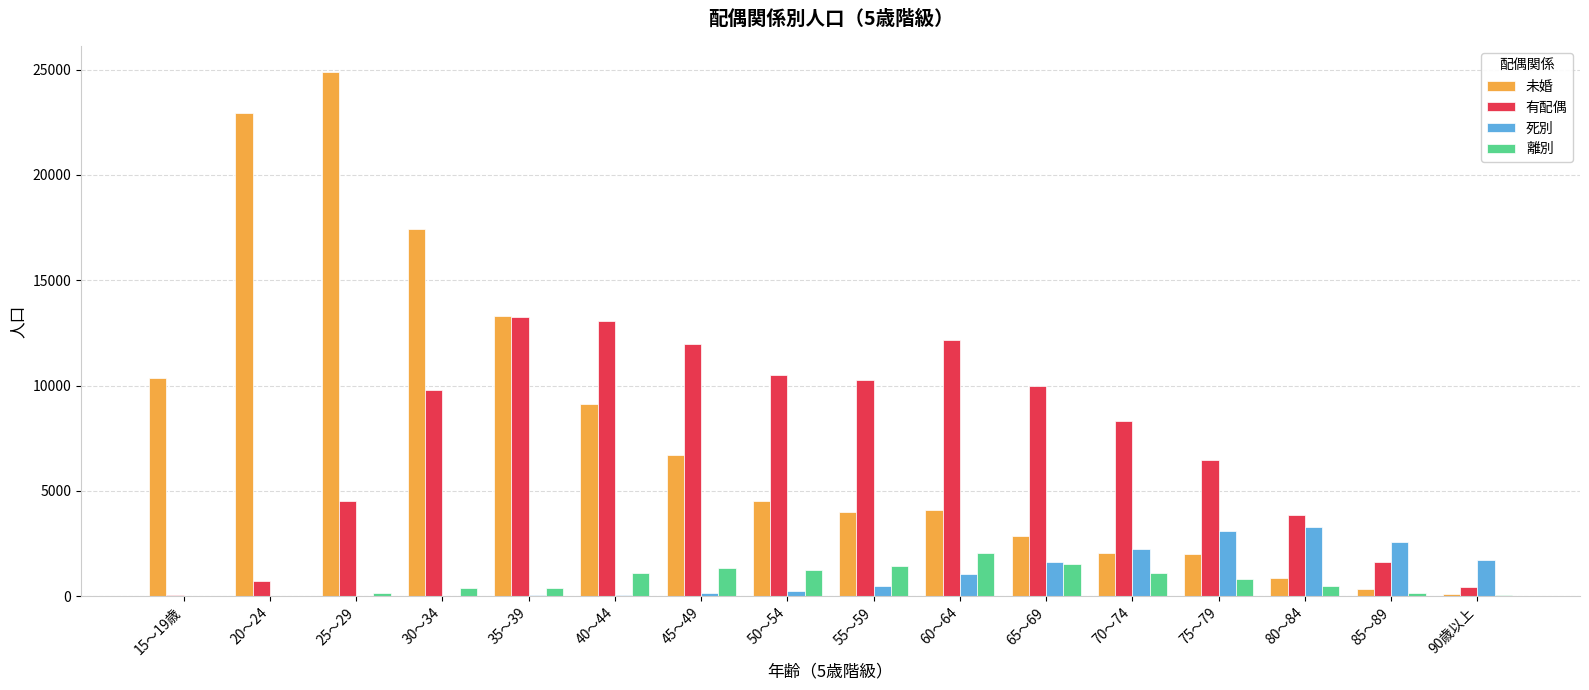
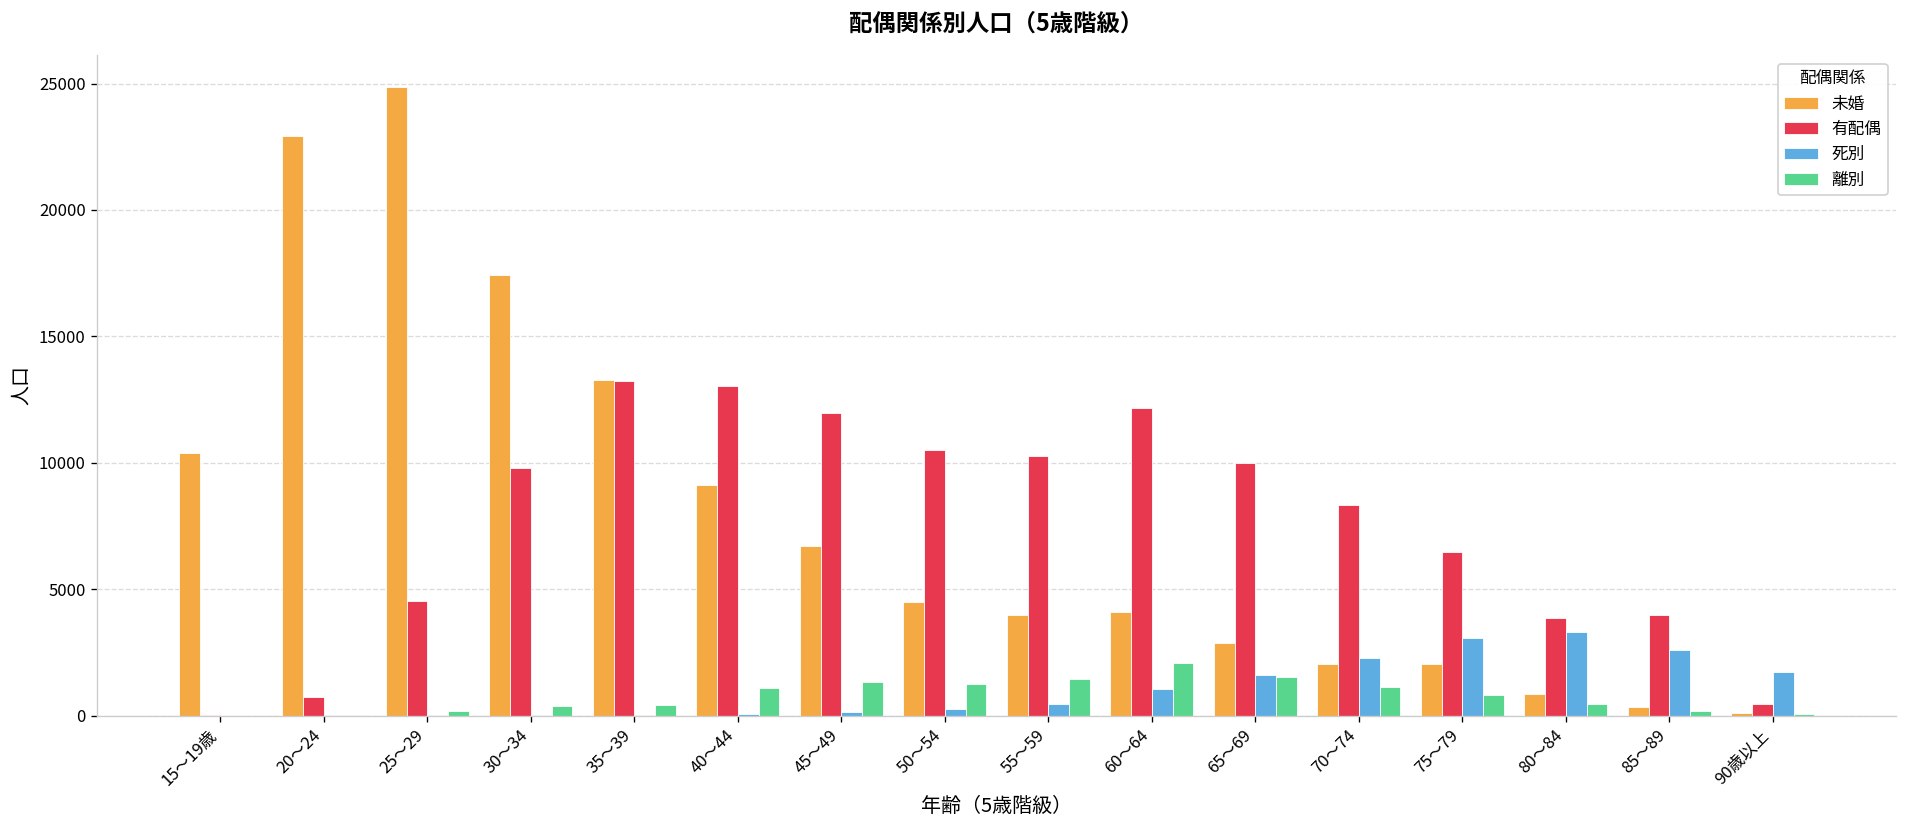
  {
    "未婚": {
      "15～19歳": 10400,
      "20～24": 22900,
      "25～29": 24900,
      "30～34": 17400,
      "35～39": 13300,
      "40～44": 9100,
      "45～49": 6700,
      "50～54": 4500,
      "55～59": 4000,
      "60～64": 4100,
      "65～69": 2900,
      "70～74": 2000,
      "75～79": 2000,
      "80～84": 900,
      "85～89": 300,
      "90歳以上": 100
    },
    "有配偶": {
      "20～24": 700,
      "25～29": 4500,
      "30～34": 9800,
      "35～39": 13300,
      "40～44": 13100,
      "45～49": 12000,
      "50～54": 10500,
      "55～59": 10300,
      "60～64": 12200,
      "65～69": 10000,
      "70～74": 8300,
      "75～79": 6500,
      "80～84": 3900,
-     "85～89": 1600,
+     "85～89": 4000,
      "90歳以上": 500
    },
    "死別": {
      "15～19歳": 0,
      "45～49": 100,
      "50～54": 200,
      "55～59": 500,
      "60～64": 1100,
      "65～69": 1600,
      "70～74": 2300,
      "75～79": 3100,
      "80～84": 3300,
      "85～89": 2600,
      "90歳以上": 1700
    },
    "離別": {
      "25～29": 200,
      "30～34": 400,
      "35～39": 400,
      "40～44": 1100,
      "45～49": 1300,
      "50～54": 1300,
      "55～59": 1400,
      "60～64": 2100,
      "65～69": 1500,
      "70～74": 1100,
      "75～79": 800,
      "80～84": 500,
      "85～89": 200
    }
  }
